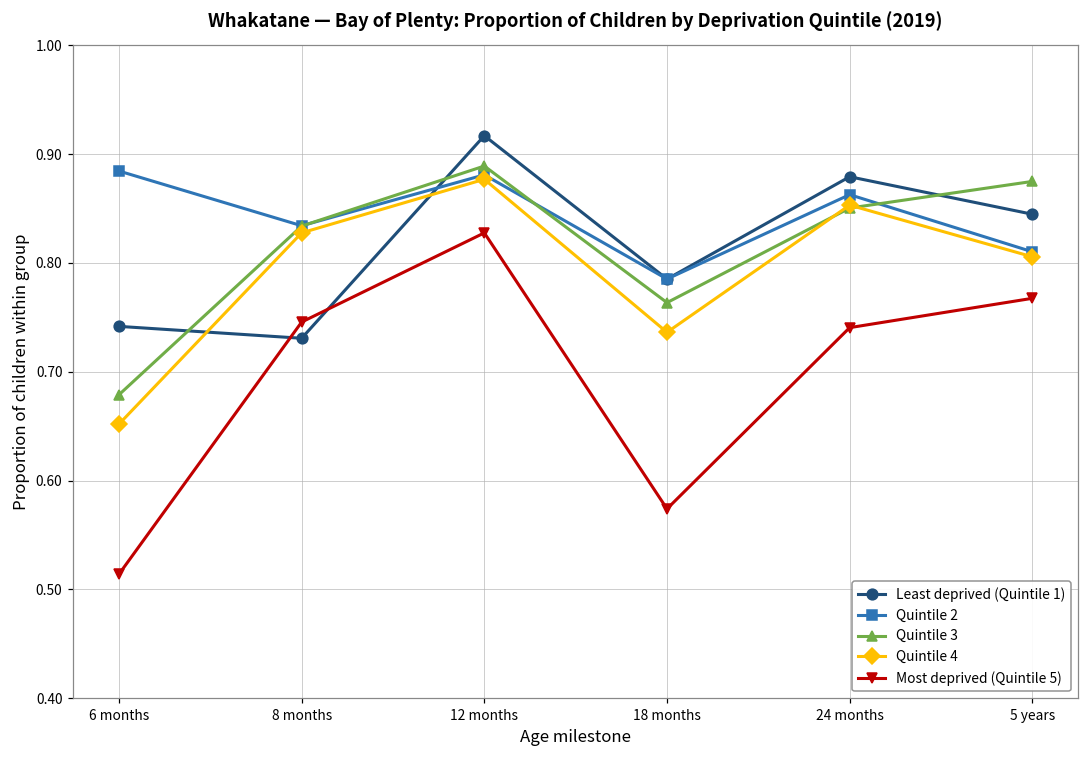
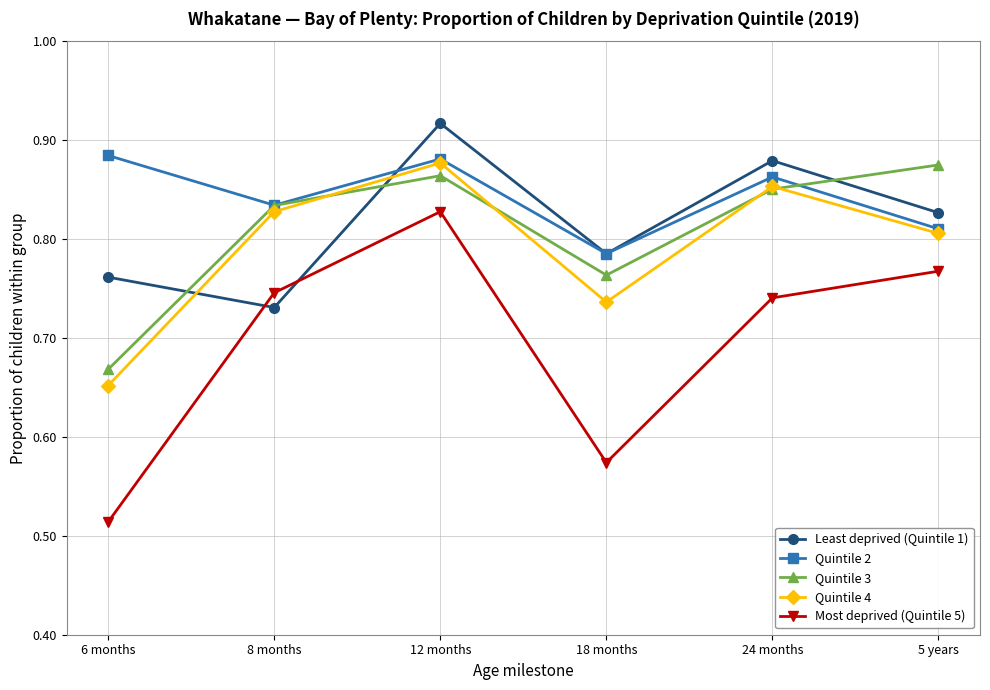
  {
    "Least deprived (Quintile 1)": {
-     "6 months": 0.74,
+     "6 months": 0.76,
      "8 months": 0.73,
      "12 months": 0.92,
      "24 months": 0.88,
-     "5 years": 0.84
+     "5 years": 0.83
    },
    "Quintile 2": {
      "6 months": 0.88,
      "12 months": 0.88,
      "24 months": 0.86,
      "5 years": 0.81
    },
    "Quintile 3": {
-     "6 months": 0.68,
-     "12 months": 0.89,
+     "6 months": 0.67,
+     "12 months": 0.86,
      "18 months": 0.76,
      "24 months": 0.85,
      "5 years": 0.87
    },
    "Quintile 4": {
      "6 months": 0.65,
      "8 months": 0.83,
      "12 months": 0.88,
      "18 months": 0.74,
      "24 months": 0.85,
      "5 years": 0.81
    },
    "Most deprived (Quintile 5)": {
      "6 months": 0.51,
      "8 months": 0.75,
      "12 months": 0.83,
      "18 months": 0.57,
      "24 months": 0.74,
      "5 years": 0.77
    }
  }
